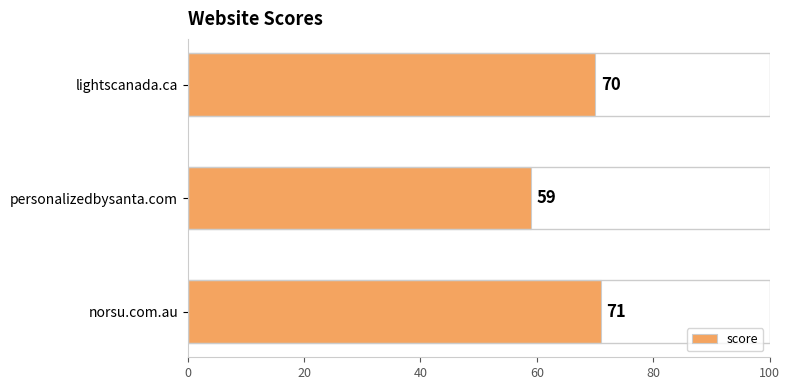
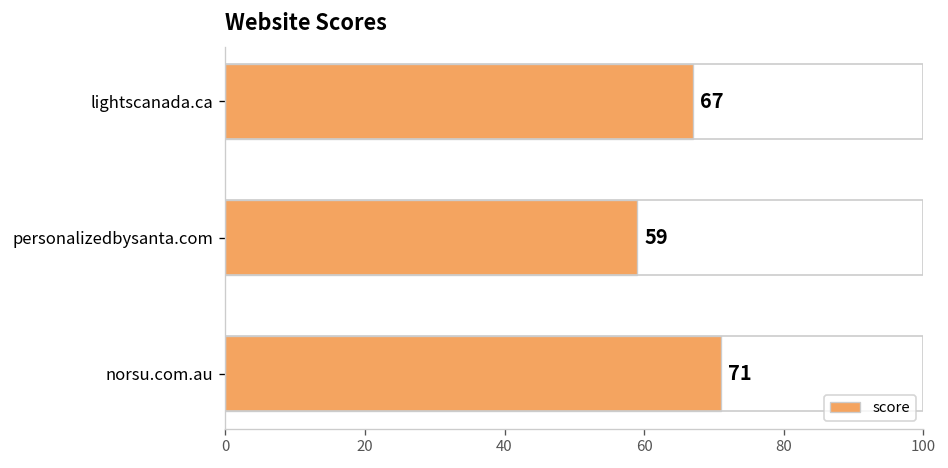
  {
-   "lightscanada.ca": 70,
+   "lightscanada.ca": 67,
    "personalizedbysanta.com": 59,
    "norsu.com.au": 71
  }
